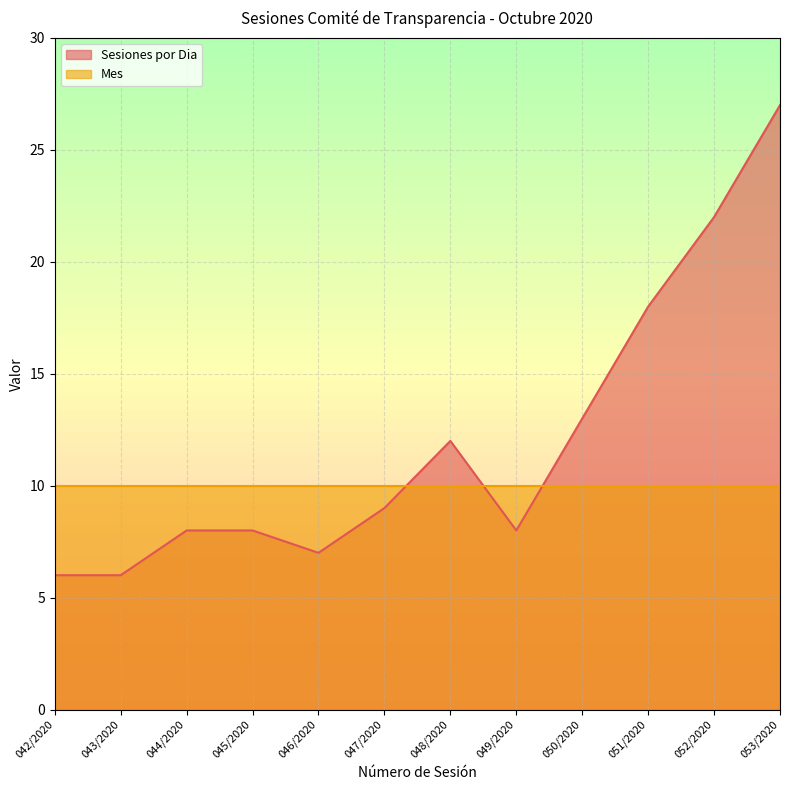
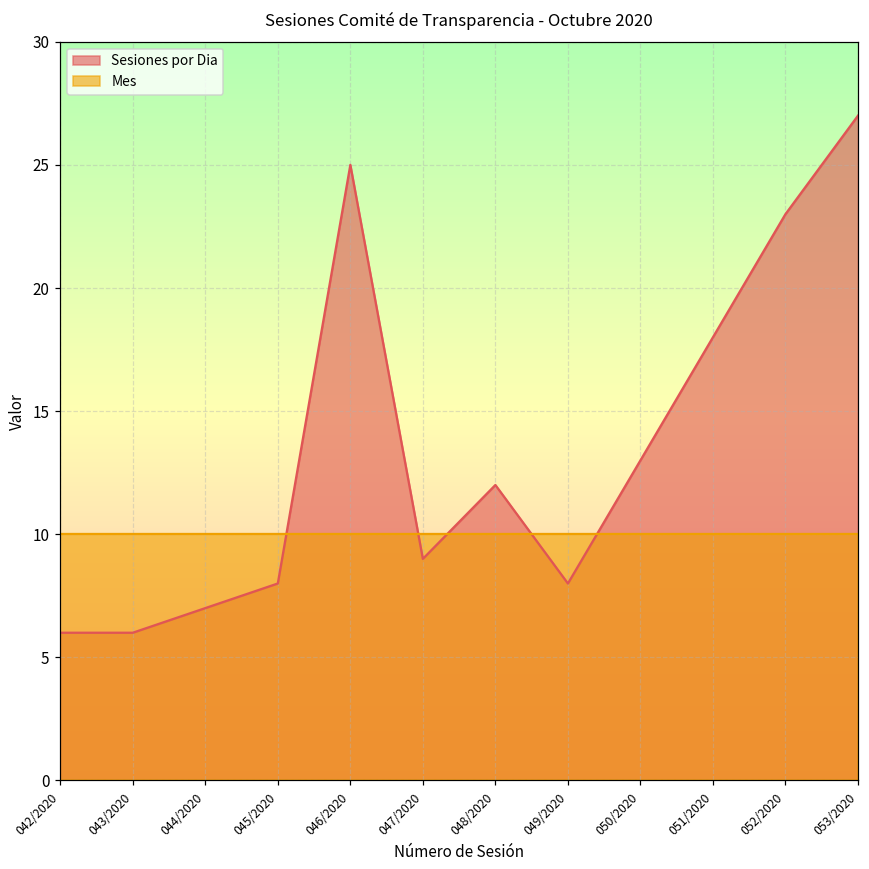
  {
    "Sesiones por Dia": {
      "042/2020": 6,
      "043/2020": 6,
-     "044/2020": 8,
+     "044/2020": 7,
      "045/2020": 8,
-     "046/2020": 7,
+     "046/2020": 25,
      "047/2020": 9,
      "048/2020": 12,
      "049/2020": 8,
      "050/2020": 13,
      "051/2020": 18,
-     "052/2020": 22,
+     "052/2020": 23,
      "053/2020": 27
    },
    "Mes": {
      "042/2020": 10,
      "043/2020": 10,
      "044/2020": 10,
      "045/2020": 10,
      "046/2020": 10,
      "047/2020": 10,
      "048/2020": 10,
      "049/2020": 10,
      "050/2020": 10,
      "051/2020": 10,
      "052/2020": 10,
      "053/2020": 10
    }
  }
